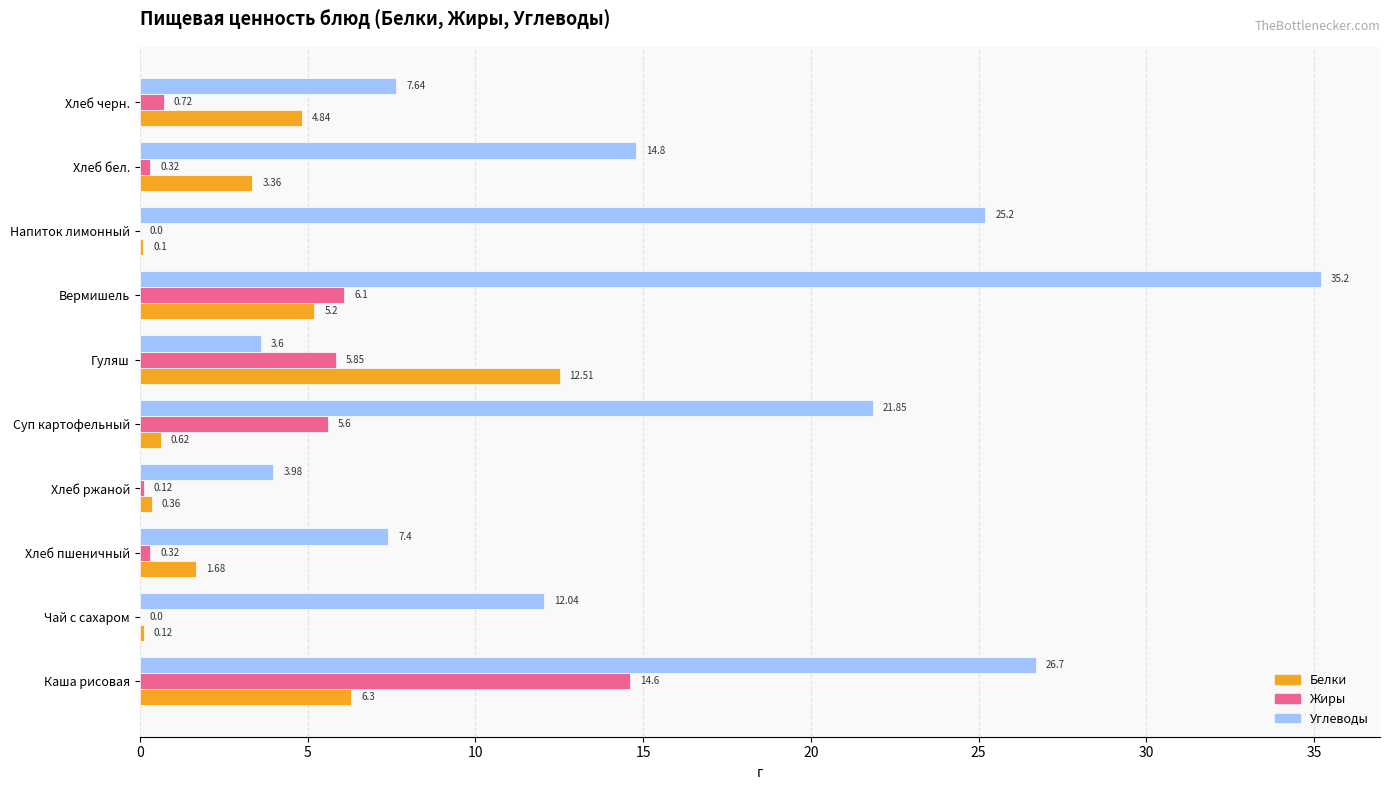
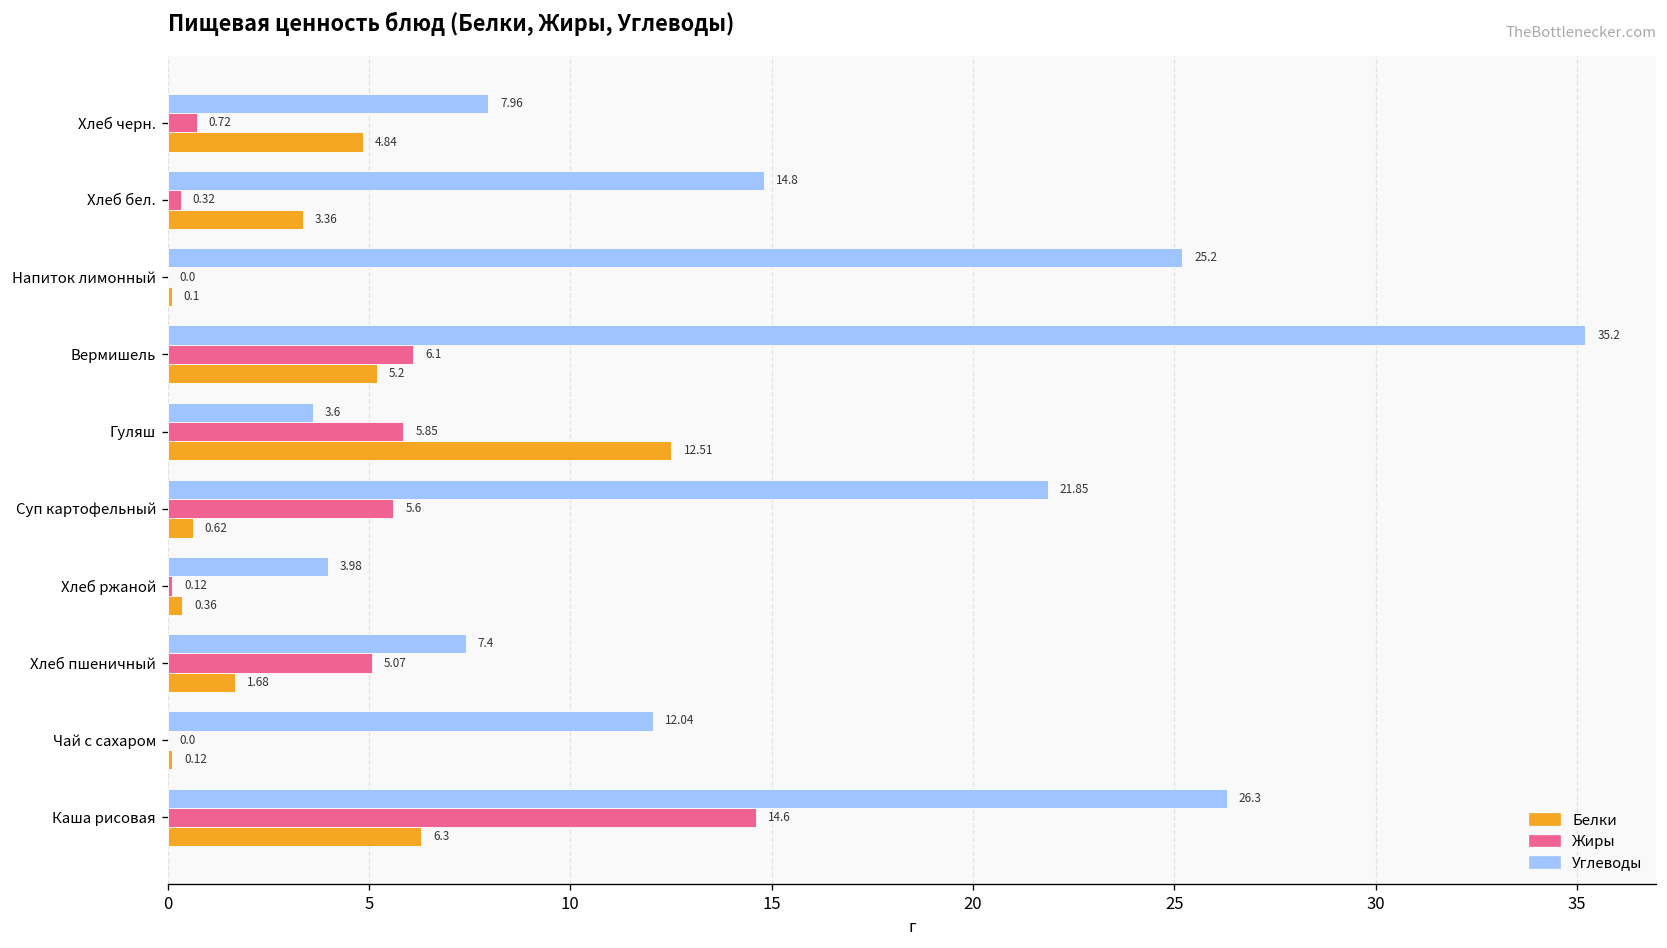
  {
    "Белки": {
      "Хлеб черн.": 4.84,
      "Хлеб бел.": 3.36,
      "Напиток лимонный": 0.1,
      "Вермишель": 5.2,
      "Гуляш": 12.51,
      "Суп картофельный": 0.62,
      "Хлеб ржаной": 0.36,
      "Хлеб пшеничный": 1.68,
      "Чай с сахаром": 0.12,
      "Каша рисовая": 6.3
    },
    "Жиры": {
      "Хлеб черн.": 0.72,
      "Хлеб бел.": 0.32,
      "Напиток лимонный": 0.0,
      "Вермишель": 6.1,
      "Гуляш": 5.85,
      "Суп картофельный": 5.6,
      "Хлеб ржаной": 0.12,
-     "Хлеб пшеничный": 0.32,
+     "Хлеб пшеничный": 5.07,
      "Чай с сахаром": 0.0,
      "Каша рисовая": 14.6
    },
    "Углеводы": {
-     "Хлеб черн.": 7.64,
+     "Хлеб черн.": 7.96,
      "Хлеб бел.": 14.8,
      "Напиток лимонный": 25.2,
      "Вермишель": 35.2,
      "Гуляш": 3.6,
      "Суп картофельный": 21.85,
      "Хлеб ржаной": 3.98,
      "Хлеб пшеничный": 7.4,
      "Чай с сахаром": 12.04,
-     "Каша рисовая": 26.7
+     "Каша рисовая": 26.3
    }
  }
